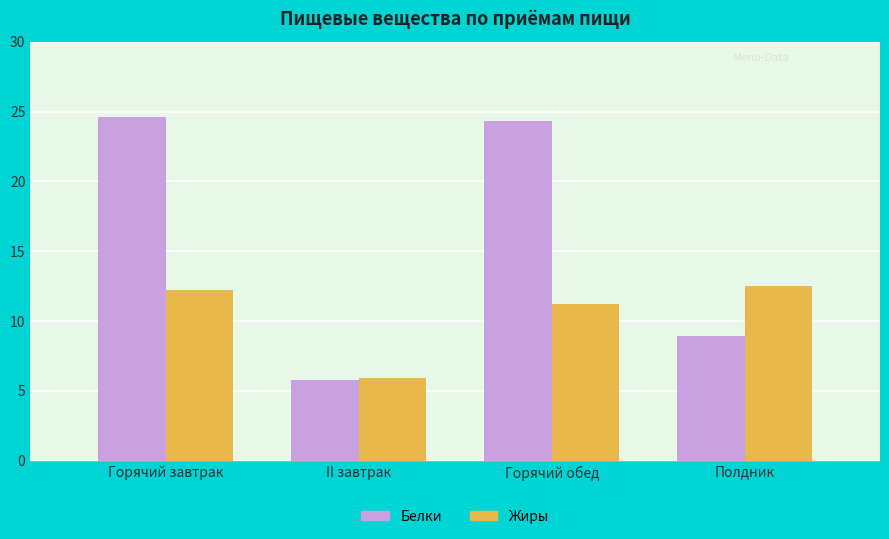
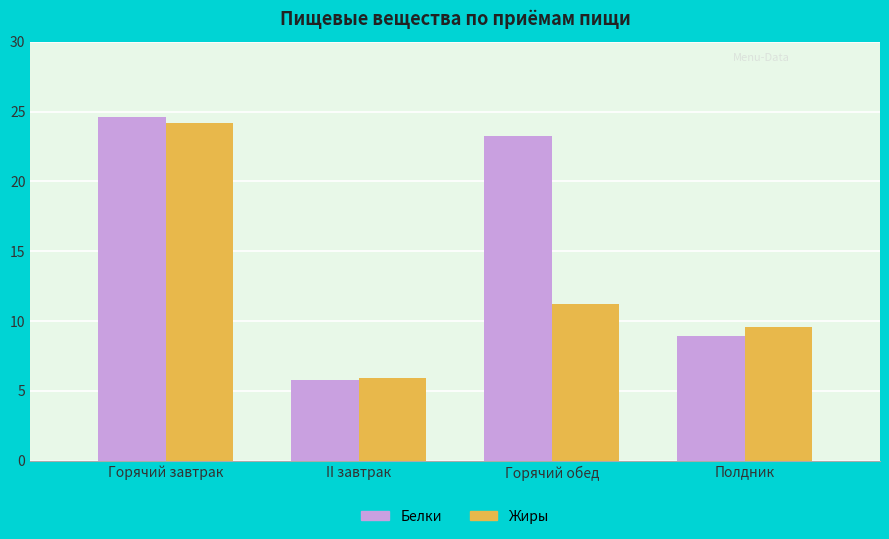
  {
    "Белки": {
      "Горячий завтрак": 24.6,
      "II завтрак": 5.8,
-     "Горячий обед": 24.3,
+     "Горячий обед": 23.3,
      "Полдник": 8.9
    },
    "Жиры": {
-     "Горячий завтрак": 12.3,
+     "Горячий завтрак": 24.2,
      "II завтрак": 5.9,
      "Горячий обед": 11.2,
-     "Полдник": 12.5
+     "Полдник": 9.6
    }
  }
